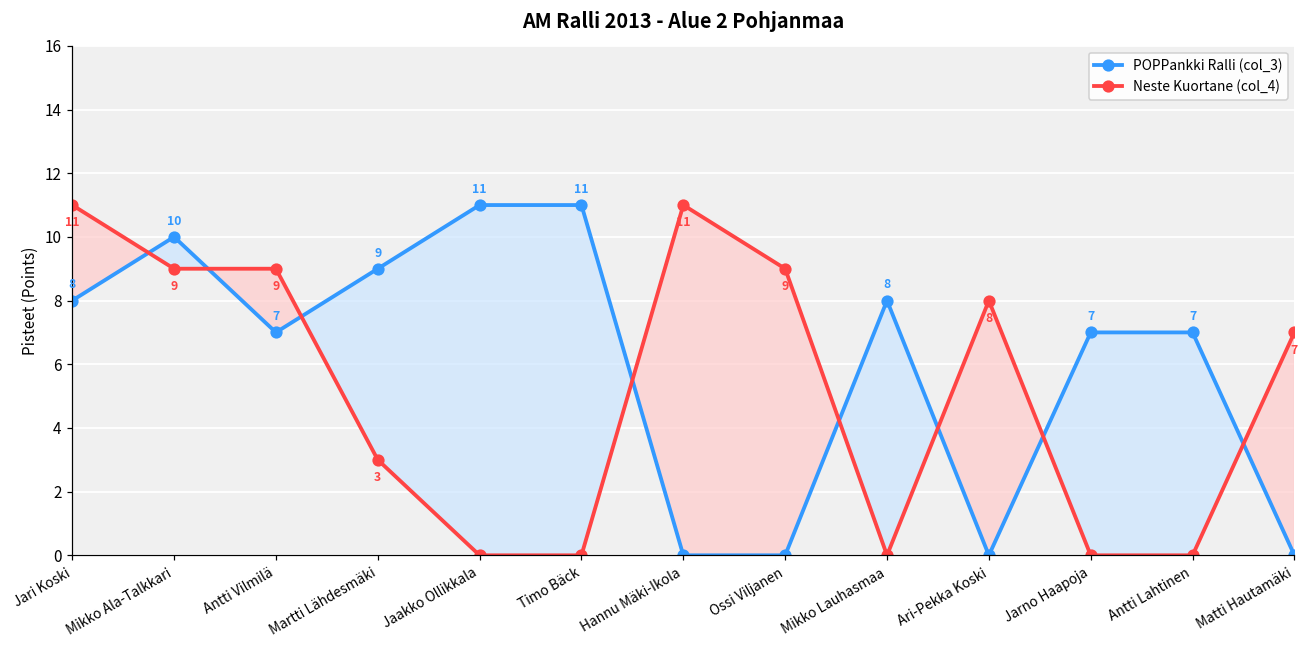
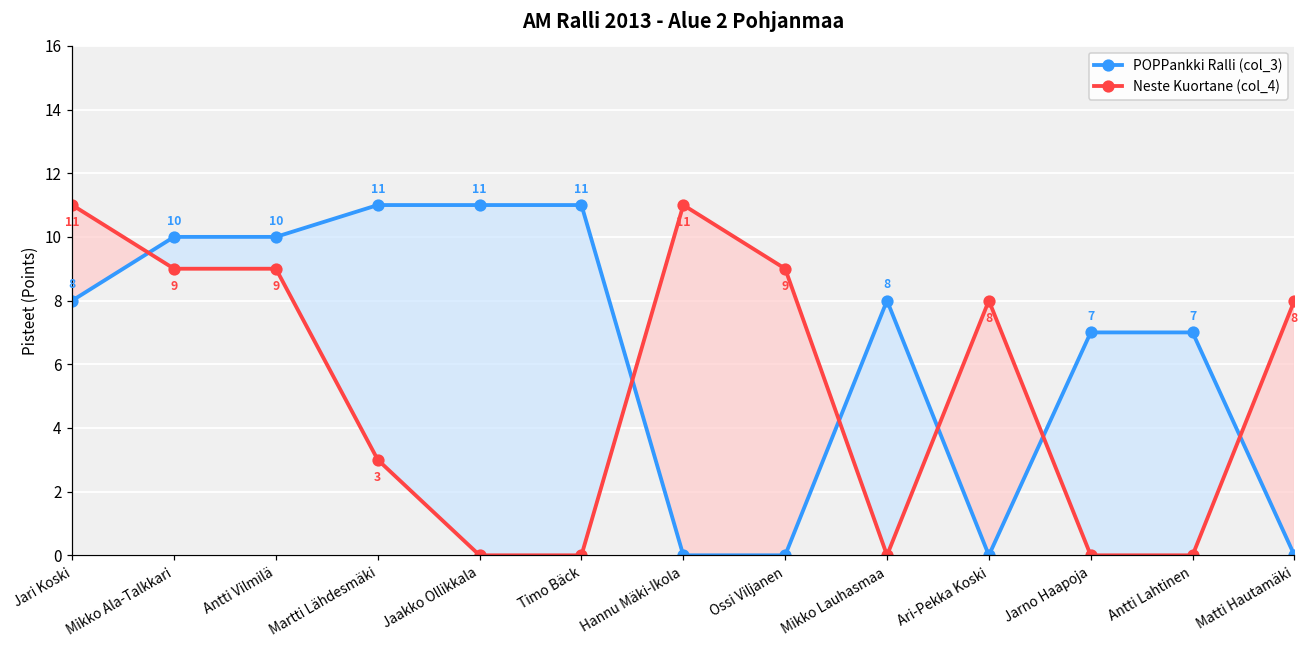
  {
    "POPPankki Ralli (col_3)": {
      "Jari Koski": 8,
      "Mikko Ala-Talkkari": 10,
-     "Antti Vilmilä": 7,
-     "Martti Lähdesmäki": 9,
+     "Antti Vilmilä": 10,
+     "Martti Lähdesmäki": 11,
      "Jaakko Ollikkala": 11,
      "Timo Bäck": 11,
      "Mikko Lauhasmaa": 8,
      "Jarno Haapoja": 7,
      "Antti Lahtinen": 7
    },
    "Neste Kuortane (col_4)": {
      "Jari Koski": 11,
      "Mikko Ala-Talkkari": 9,
      "Antti Vilmilä": 9,
      "Martti Lähdesmäki": 3,
      "Hannu Mäki-Ikola": 11,
      "Ossi Viljanen": 9,
      "Ari-Pekka Koski": 8,
-     "Matti Hautamäki": 7
+     "Matti Hautamäki": 8
    }
  }
